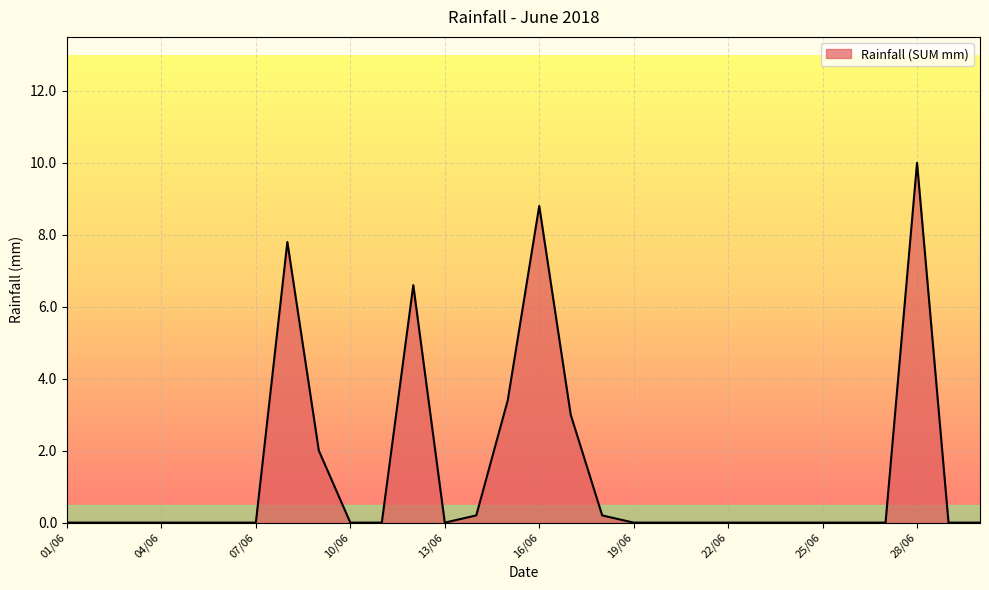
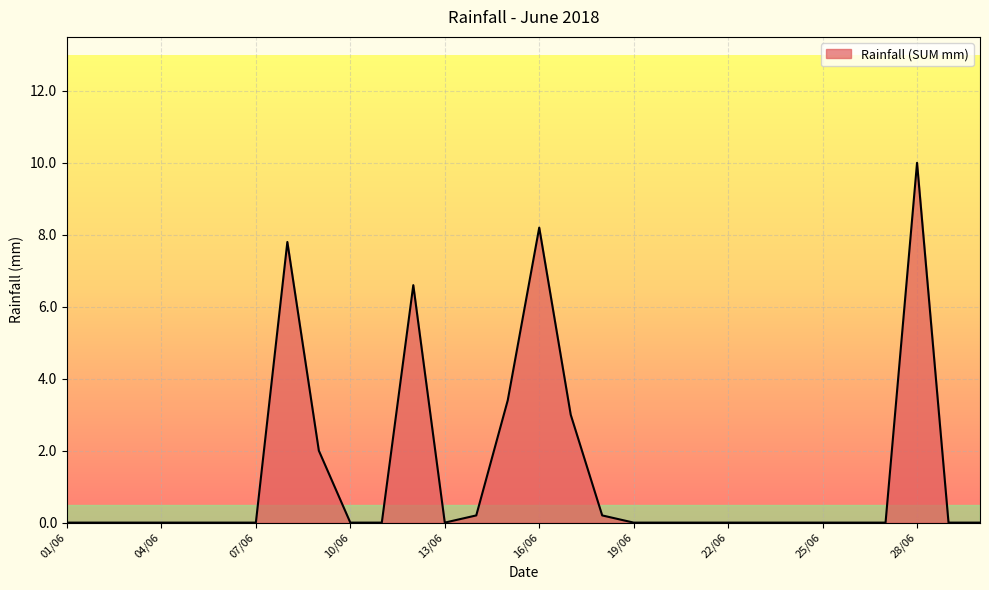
  {
-   "16/06": 8.8,
+   "16/06": 8.2,
    "28/06": 10.0
  }
